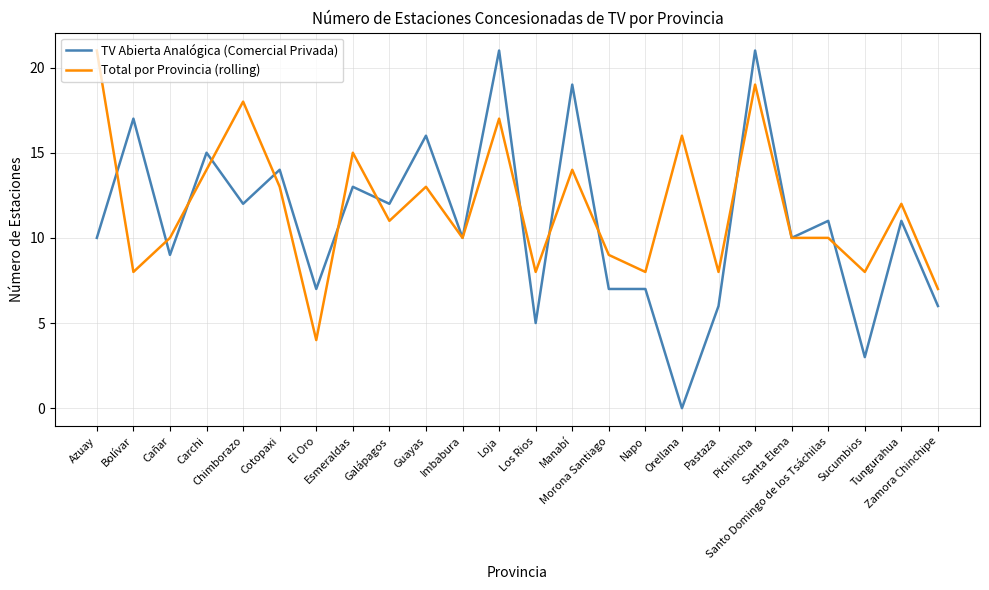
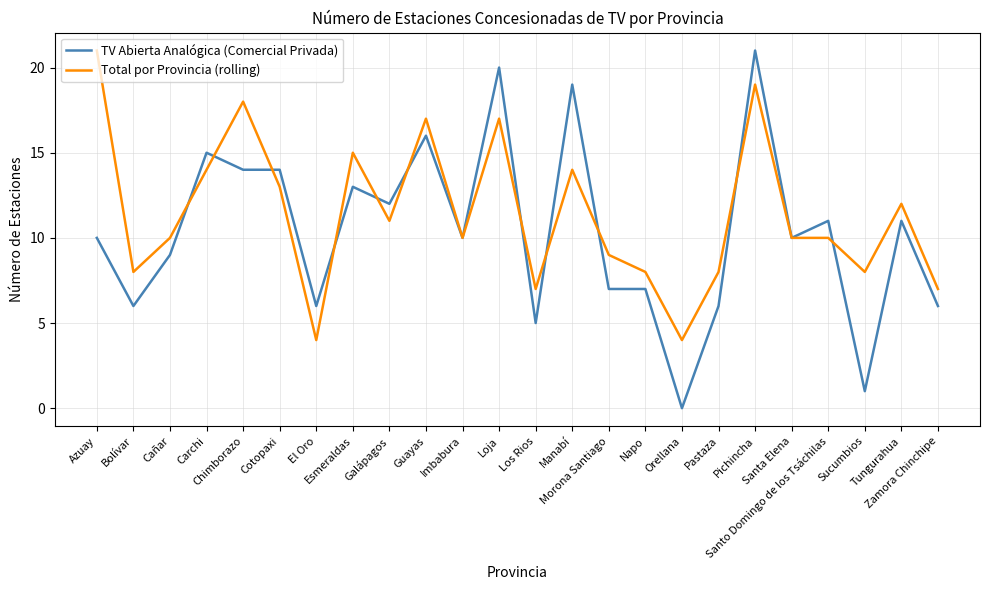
  {
    "TV Abierta Analógica (Comercial Privada)": {
      "Azuay": 10,
-     "Bolívar": 17,
+     "Bolívar": 6,
      "Cañar": 9,
      "Carchi": 15,
-     "Chimborazo": 12,
+     "Chimborazo": 14,
      "Cotopaxi": 14,
-     "El Oro": 7,
+     "El Oro": 6,
      "Esmeraldas": 13,
      "Galápagos": 12,
      "Guayas": 16,
-     "Loja": 21,
+     "Loja": 20,
      "Los Rios": 5,
      "Manabí": 19,
      "Morona Santiago": 7,
      "Napo": 7,
      "Orellana": 0,
      "Pastaza": 6,
      "Pichincha": 21,
      "Santo Domingo de los Tsáchilas": 11,
-     "Sucumbios": 3,
+     "Sucumbios": 1,
      "Tungurahua": 11,
      "Zamora Chinchipe": 6
    },
    "Total por Provincia (rolling)": {
      "Bolívar": 8,
      "Cañar": 10,
      "Carchi": 14,
      "Chimborazo": 18,
      "Cotopaxi": 13,
      "El Oro": 4,
      "Esmeraldas": 15,
      "Galápagos": 11,
-     "Guayas": 13,
+     "Guayas": 17,
      "Loja": 17,
-     "Los Rios": 8,
+     "Los Rios": 7,
      "Manabí": 14,
      "Morona Santiago": 9,
      "Napo": 8,
-     "Orellana": 16,
+     "Orellana": 4,
      "Pastaza": 8,
      "Pichincha": 19,
      "Santo Domingo de los Tsáchilas": 10,
      "Sucumbios": 8,
      "Tungurahua": 12,
      "Zamora Chinchipe": 7
    }
  }
